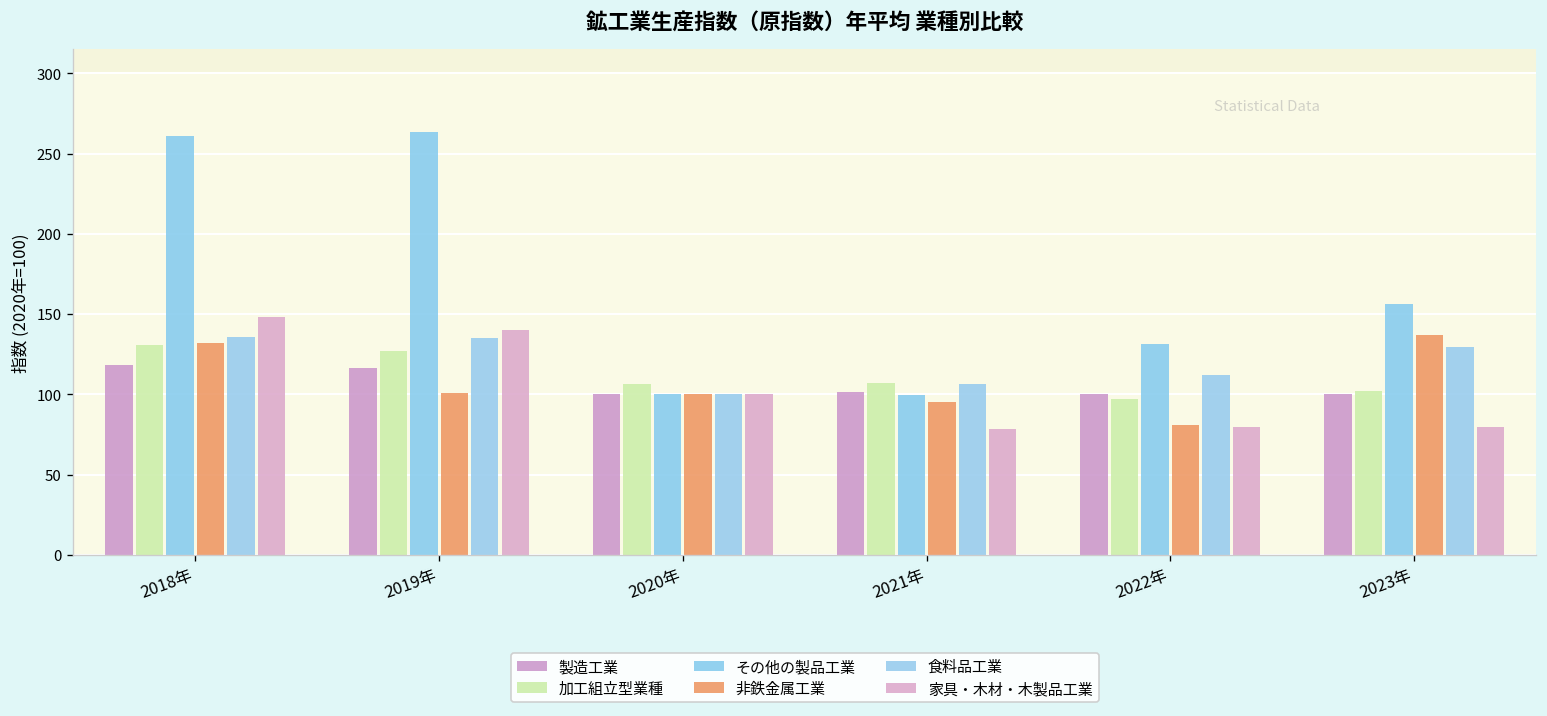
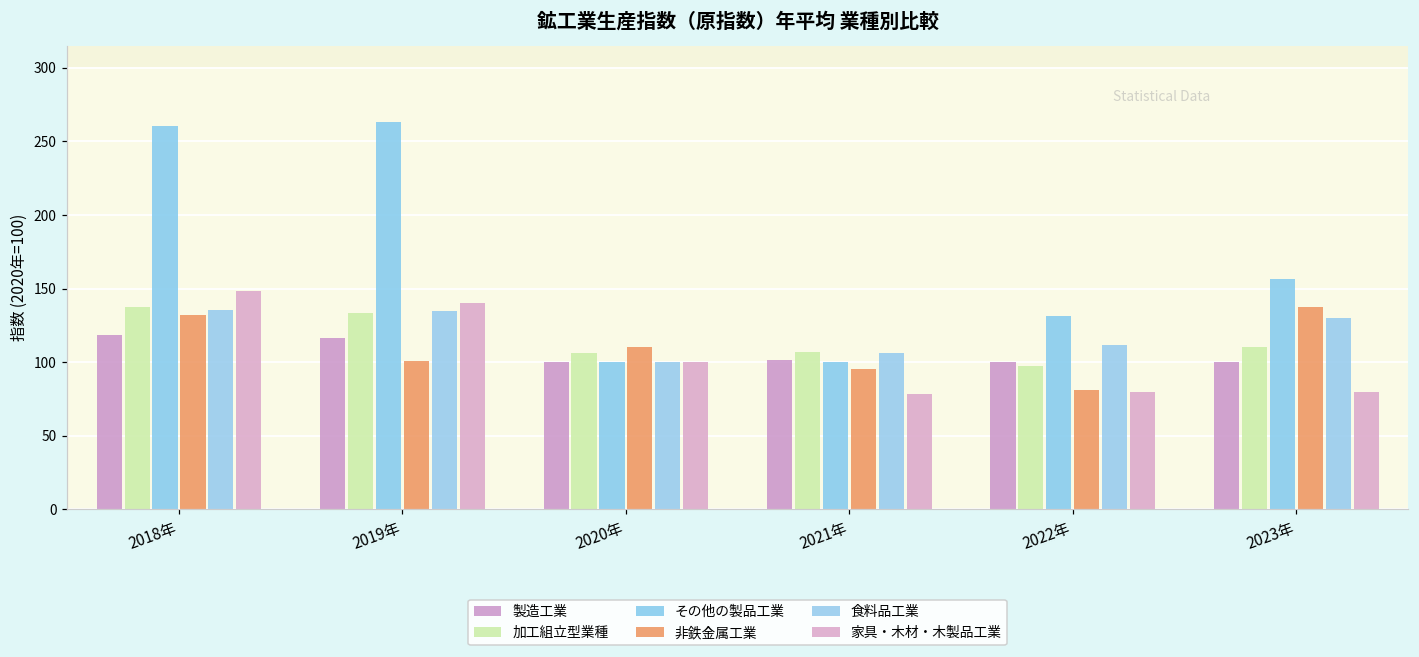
  {
    "加工組立型業種": {
-     "2018年": 131,
-     "2019年": 127,
+     "2018年": 137,
+     "2019年": 133,
      "2020年": 106,
      "2021年": 107,
      "2022年": 97,
-     "2023年": 102
+     "2023年": 110
    },
    "非鉄金属工業": {
      "2018年": 132,
      "2019年": 101,
-     "2020年": 100,
+     "2020年": 110,
      "2021年": 95,
      "2022年": 81,
      "2023年": 137
    }
  }
